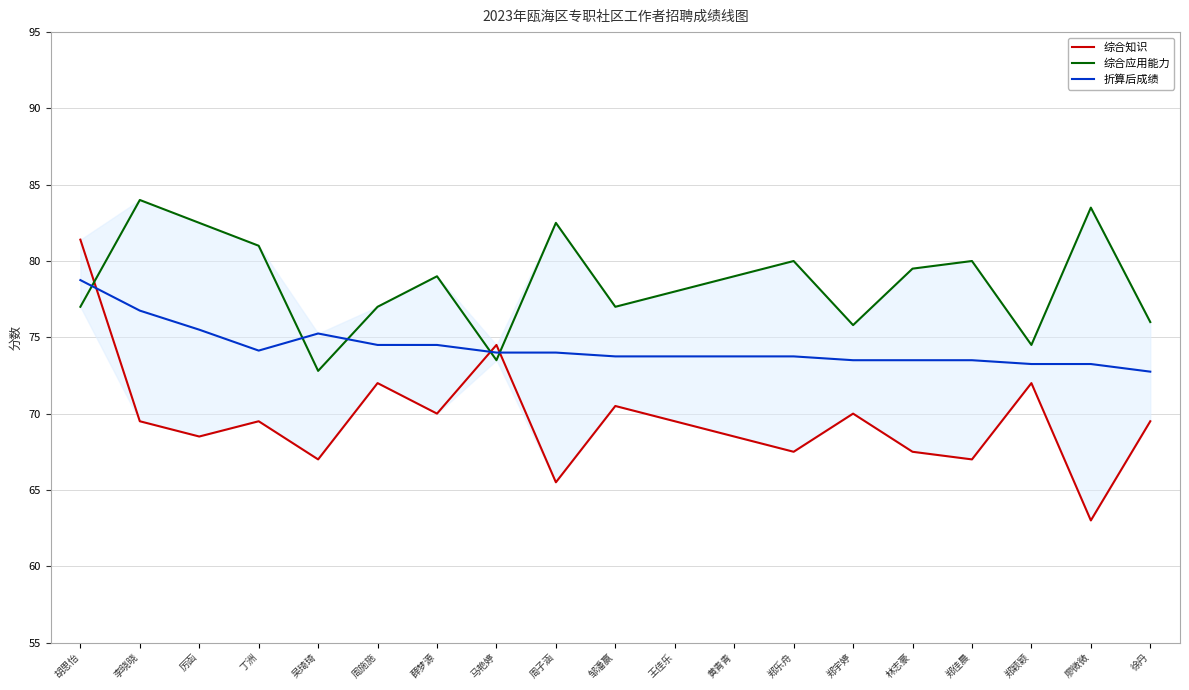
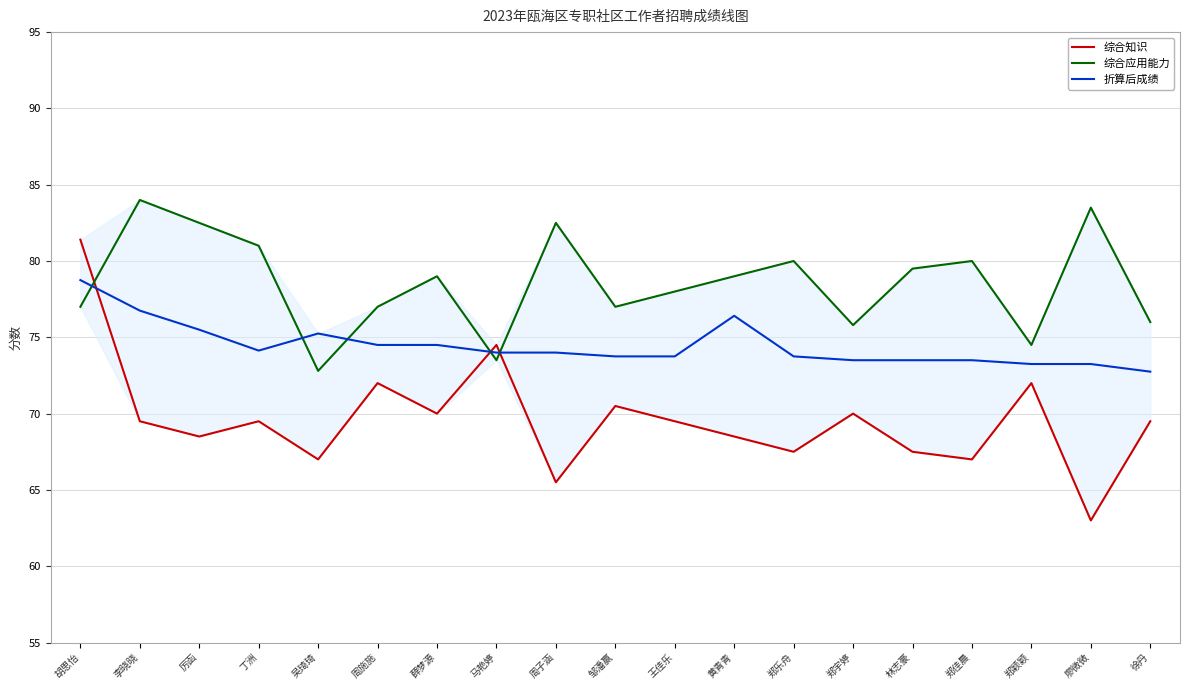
  {
    "综合知识": {
      "李晓晓": 69.5,
      "厉函": 68.5,
      "丁洲": 69.5,
      "吴琦琦": 67.0,
      "周施施": 72.0,
      "薛梦源": 70.0,
      "周子涵": 65.5,
      "邹潘赢": 70.5,
      "王佳乐": 69.5,
      "黄青青": 68.5,
      "郑乐舟": 67.5,
      "郑宇婷": 70.0,
      "林志豪": 67.5,
      "郑佳晨": 67.0,
      "郑颖颖": 72.0,
      "廖微微": 63.0,
      "徐丹": 69.5
    },
    "综合应用能力": {
      "胡思怡": 77.0,
      "吴琦琦": 72.8,
      "马艳婷": 73.5
    },
    "折算后成绩": {
      "胡思怡": 78.8,
      "李晓晓": 76.8,
      "厉函": 75.5,
      "丁洲": 74.1,
      "周施施": 74.5,
      "薛梦源": 74.5,
      "马艳婷": 74.0,
      "周子涵": 74.0,
      "邹潘赢": 73.8,
      "王佳乐": 73.8,
-     "黄青青": 73.8,
+     "黄青青": 76.4,
      "郑乐舟": 73.8,
      "郑宇婷": 73.5,
      "林志豪": 73.5,
      "郑佳晨": 73.5,
      "郑颖颖": 73.3,
      "廖微微": 73.3,
      "徐丹": 72.8
    }
  }
